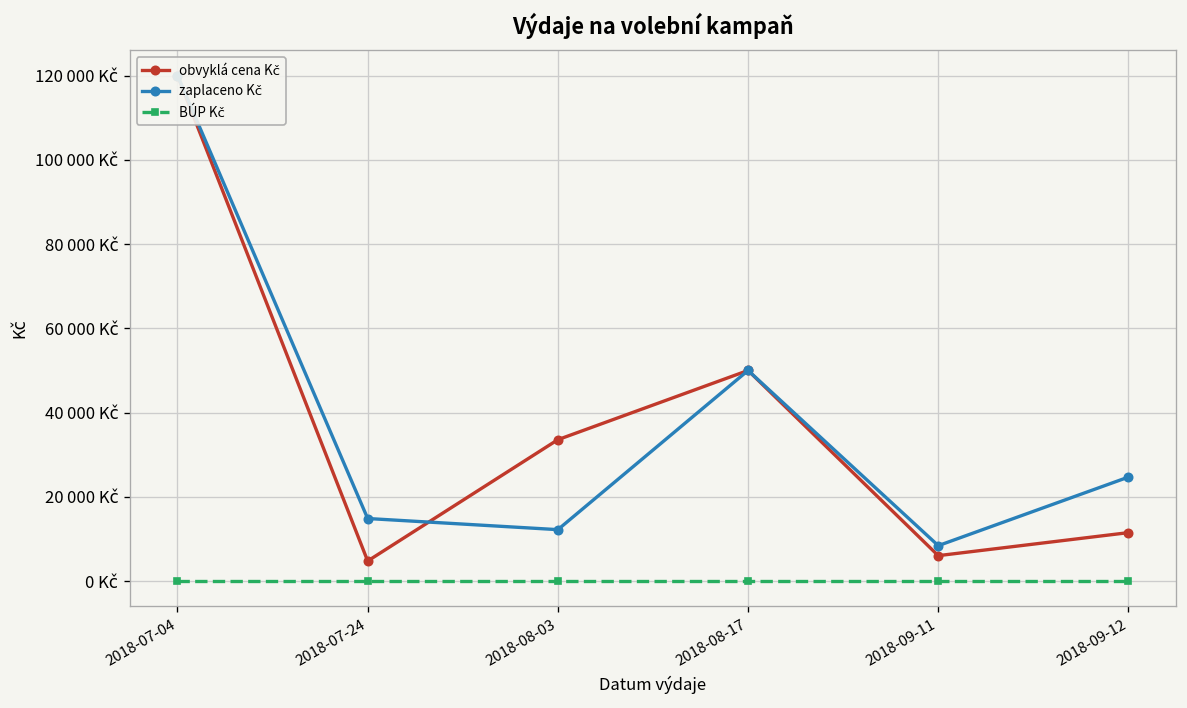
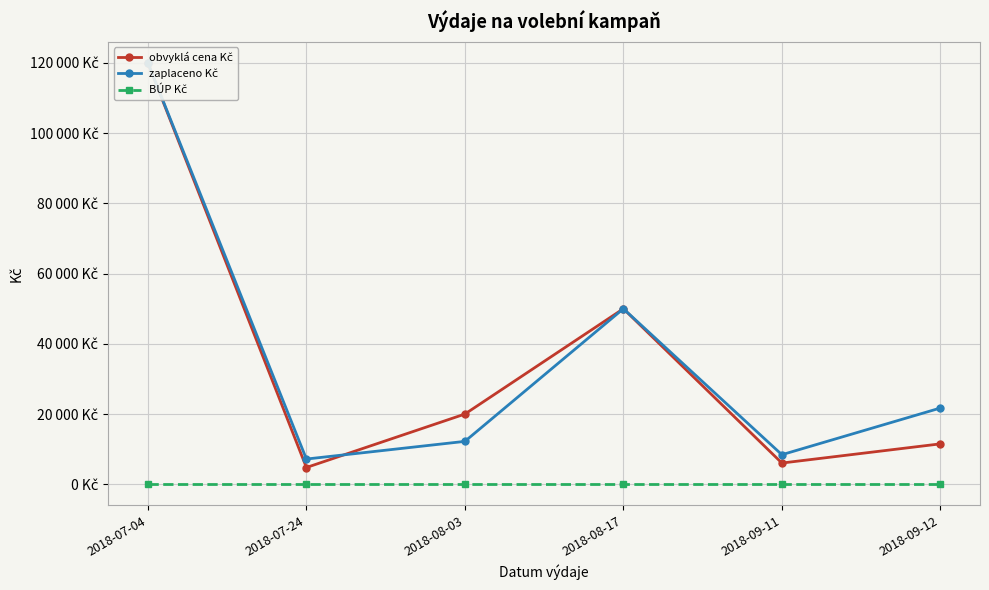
  {
    "obvyklá cena Kč": {
      "2018-07-24": "5000 Kč",
-     "2018-08-03": "34000 Kč",
+     "2018-08-03": "20000 Kč",
      "2018-09-11": "6000 Kč",
      "2018-09-12": "12000 Kč"
    },
    "zaplaceno Kč": {
-     "2018-07-24": "15000 Kč",
+     "2018-07-24": "7000 Kč",
      "2018-08-03": "12000 Kč",
      "2018-09-11": "8000 Kč",
-     "2018-09-12": "25000 Kč"
+     "2018-09-12": "22000 Kč"
    },
    "BÚP Kč": {
      "2018-07-04": "0 Kč",
      "2018-07-24": "0 Kč",
      "2018-08-03": "0 Kč",
      "2018-08-17": "0 Kč",
      "2018-09-11": "0 Kč",
      "2018-09-12": "0 Kč"
    }
  }
